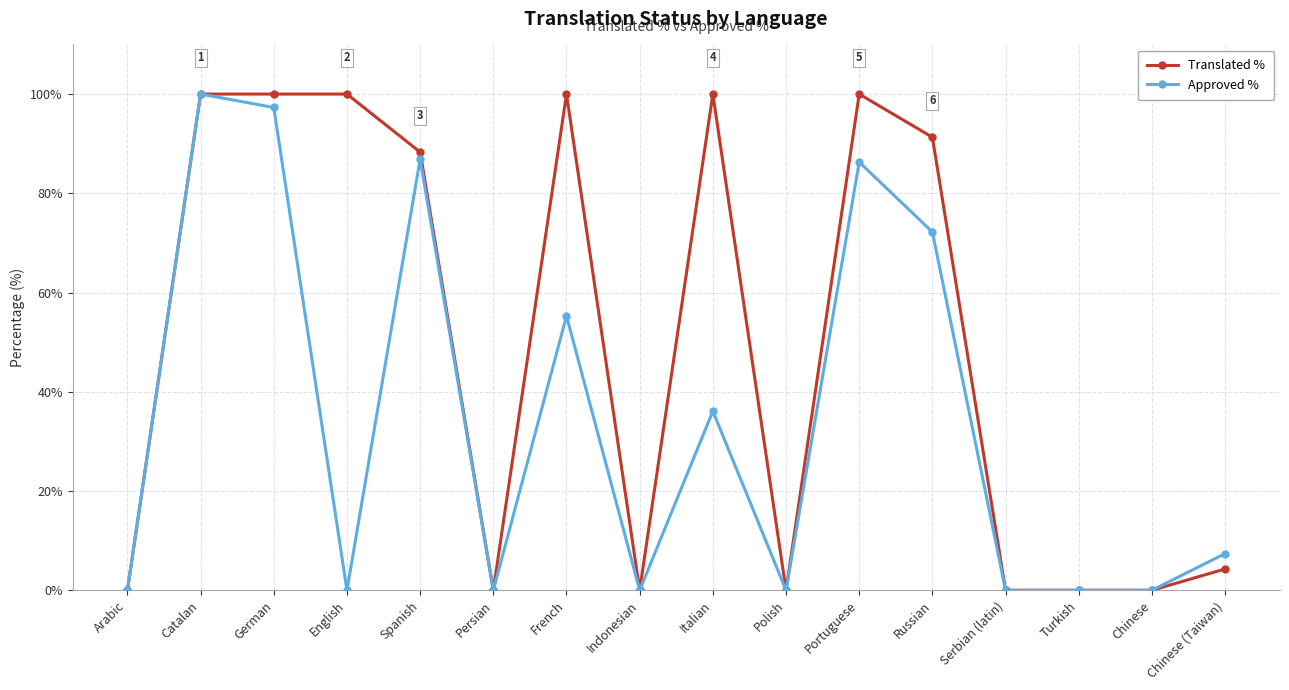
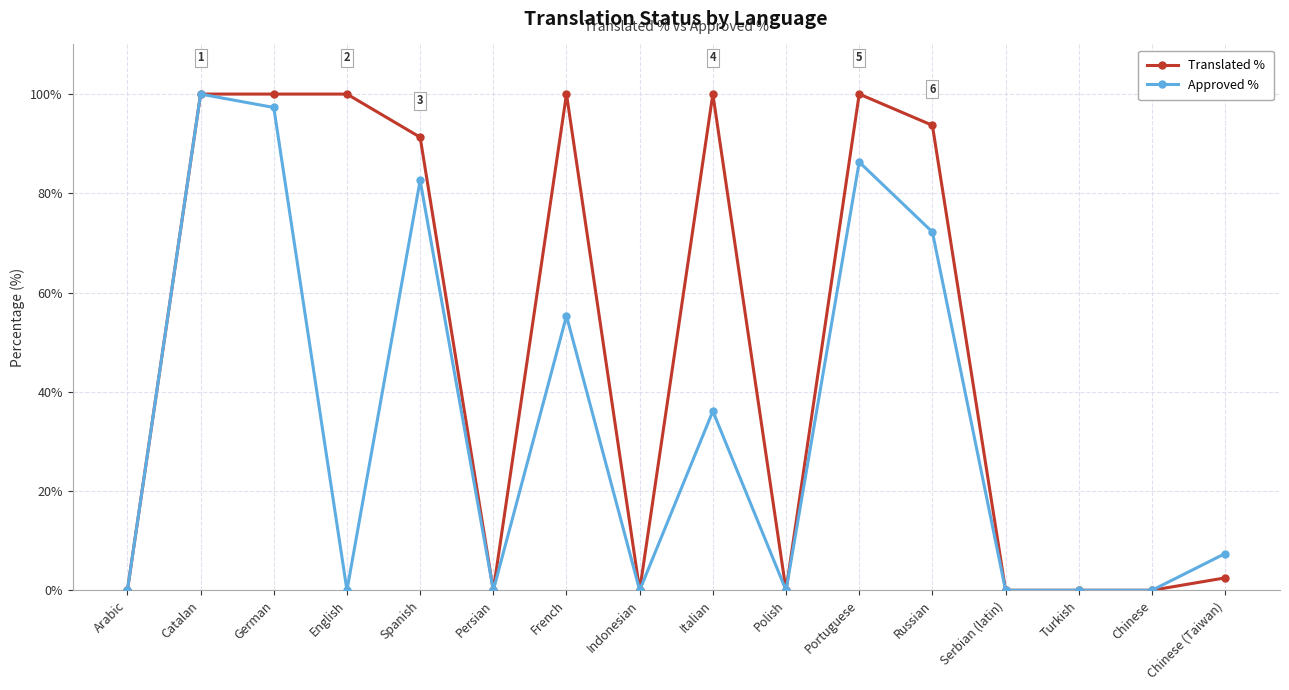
  {
    "Translated %": {
      "German": "100%",
      "English": "100%",
-     "Spanish": "88%",
+     "Spanish": "91%",
      "French": "100%",
      "Italian": "100%",
      "Portuguese": "100%",
-     "Russian": "91%",
-     "Chinese (Taiwan)": "4%"
+     "Russian": "94%",
+     "Chinese (Taiwan)": "3%"
    },
    "Approved %": {
      "German": "97%",
      "English": "0%",
-     "Spanish": "87%",
+     "Spanish": "83%",
      "French": "55%",
      "Italian": "36%",
      "Portuguese": "86%",
      "Russian": "72%",
      "Chinese (Taiwan)": "7%"
    }
  }
